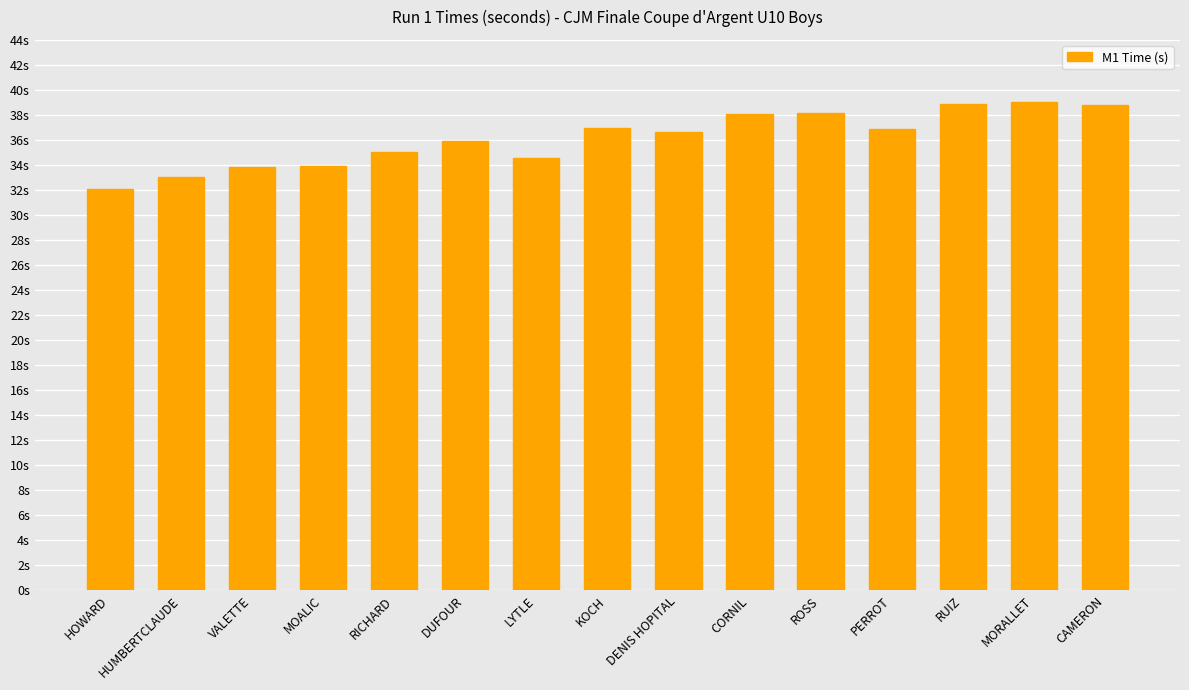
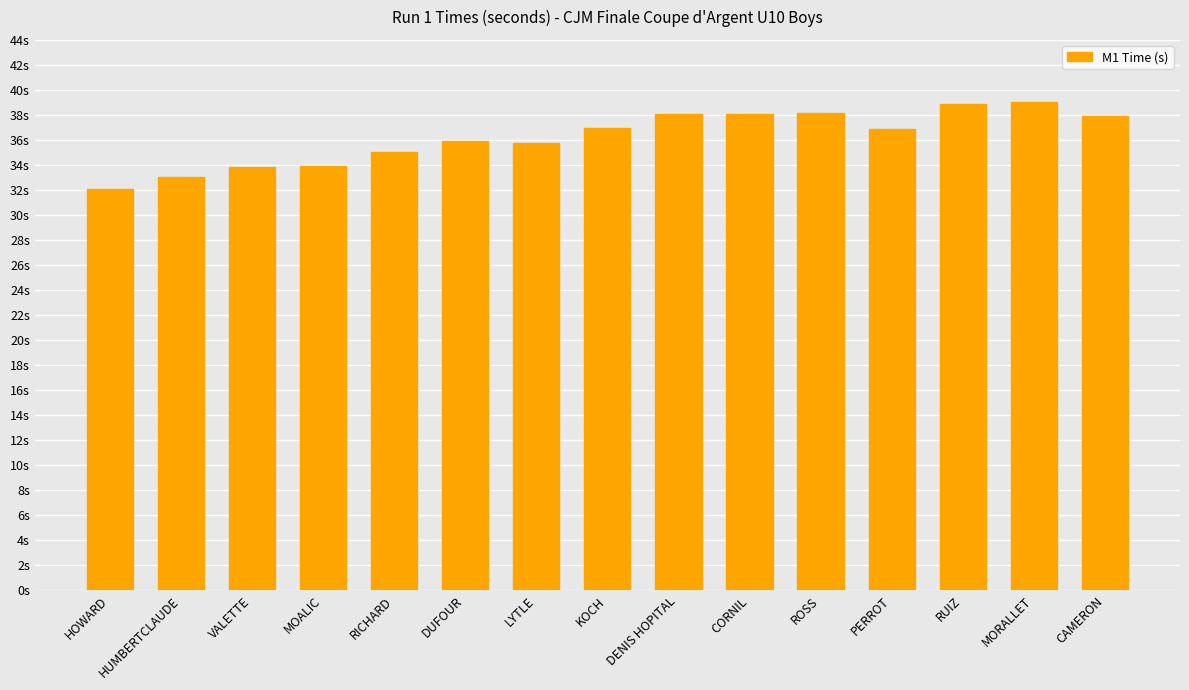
  {
    "HOWARD": "32.1s",
    "HUMBERTCLAUDE": "33.1s",
    "VALETTE": "33.8s",
    "MOALIC": "33.9s",
    "RICHARD": "35.0s",
    "DUFOUR": "35.9s",
-   "LYTLE": "34.5s",
+   "LYTLE": "35.8s",
    "KOCH": "37.0s",
-   "DENIS HOPITAL": "36.6s",
+   "DENIS HOPITAL": "38.1s",
    "CORNIL": "38.1s",
    "ROSS": "38.1s",
    "PERROT": "36.9s",
    "RUIZ": "38.9s",
    "MORALLET": "39.0s",
-   "CAMERON": "38.8s"
+   "CAMERON": "37.9s"
  }
